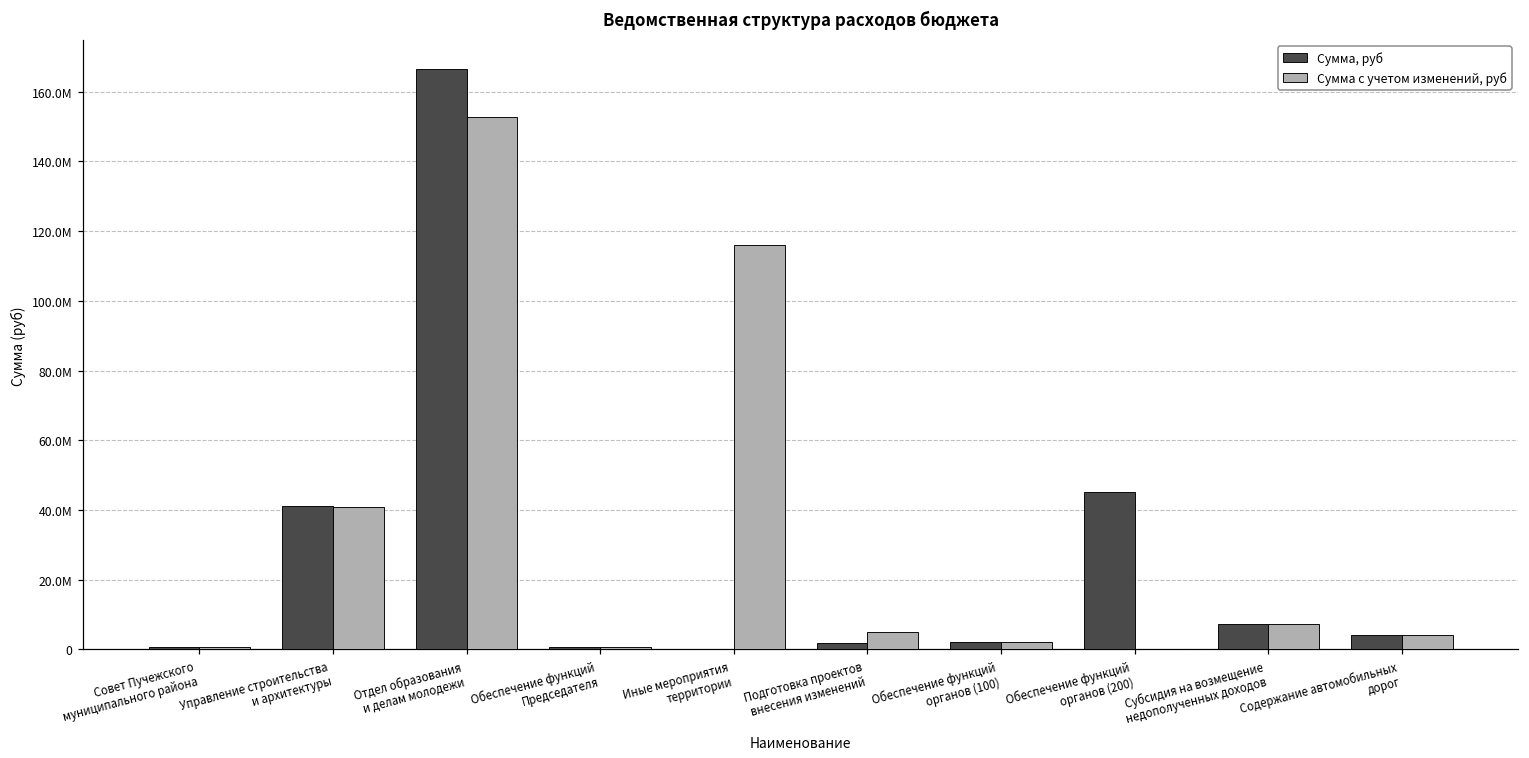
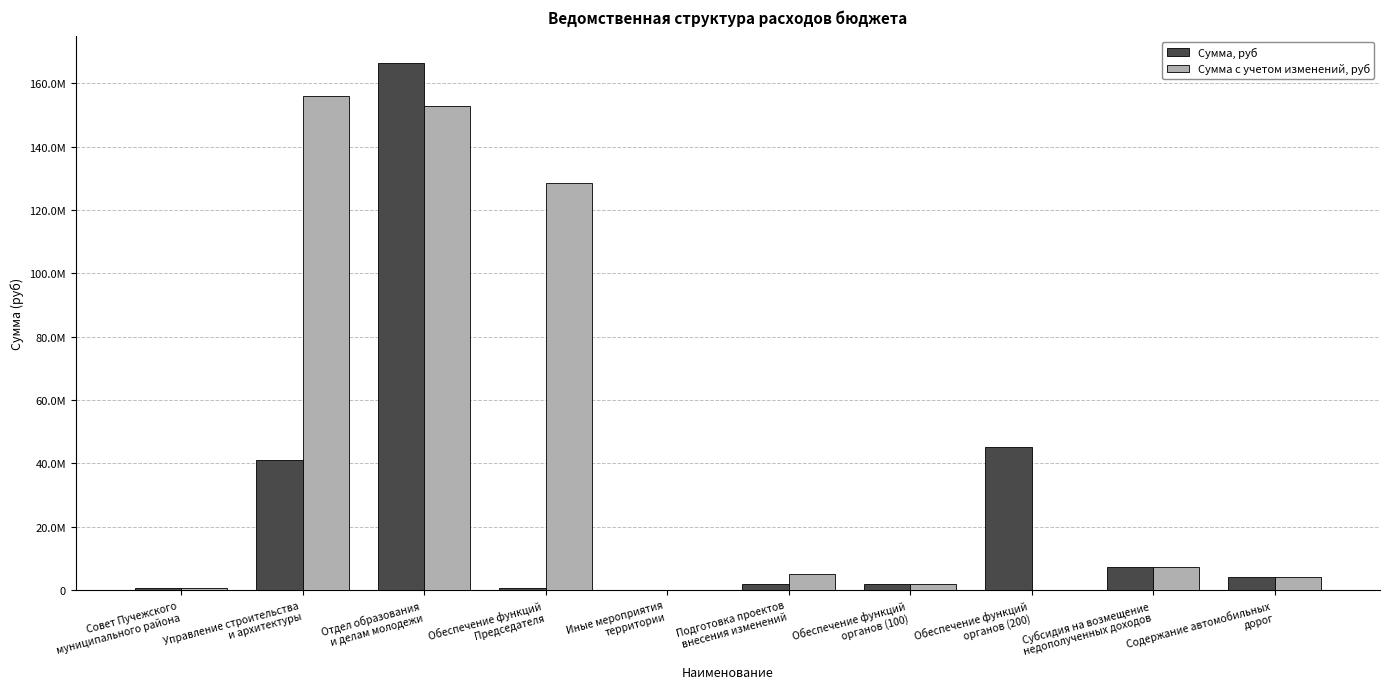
  {
    "Сумма, руб": {
      "Управление строительства и архитектуры": 41000000,
      "Отдел образования и делам молодежи": 166000000,
      "Подготовка проектов внесения изменений": 2000000,
      "Обеспечение функций органов (100)": 2000000,
      "Обеспечение функций органов (200)": 45000000,
      "Субсидия на возмещение недополученных доходов": 7000000,
      "Содержание автомобильных дорог": 4000000
    },
    "Сумма с учетом изменений, руб": {
-     "Управление строительства и архитектуры": 41000000,
+     "Управление строительства и архитектуры": 156000000,
      "Отдел образования и делам молодежи": 153000000,
-     "Обеспечение функций Председателя": 1000000,
-     "Иные мероприятия территории": 116000000,
+     "Обеспечение функций Председателя": 128000000,
+     "Иные мероприятия территории": 0,
      "Подготовка проектов внесения изменений": 5000000,
      "Обеспечение функций органов (100)": 2000000,
      "Субсидия на возмещение недополученных доходов": 7000000,
      "Содержание автомобильных дорог": 4000000
    }
  }
